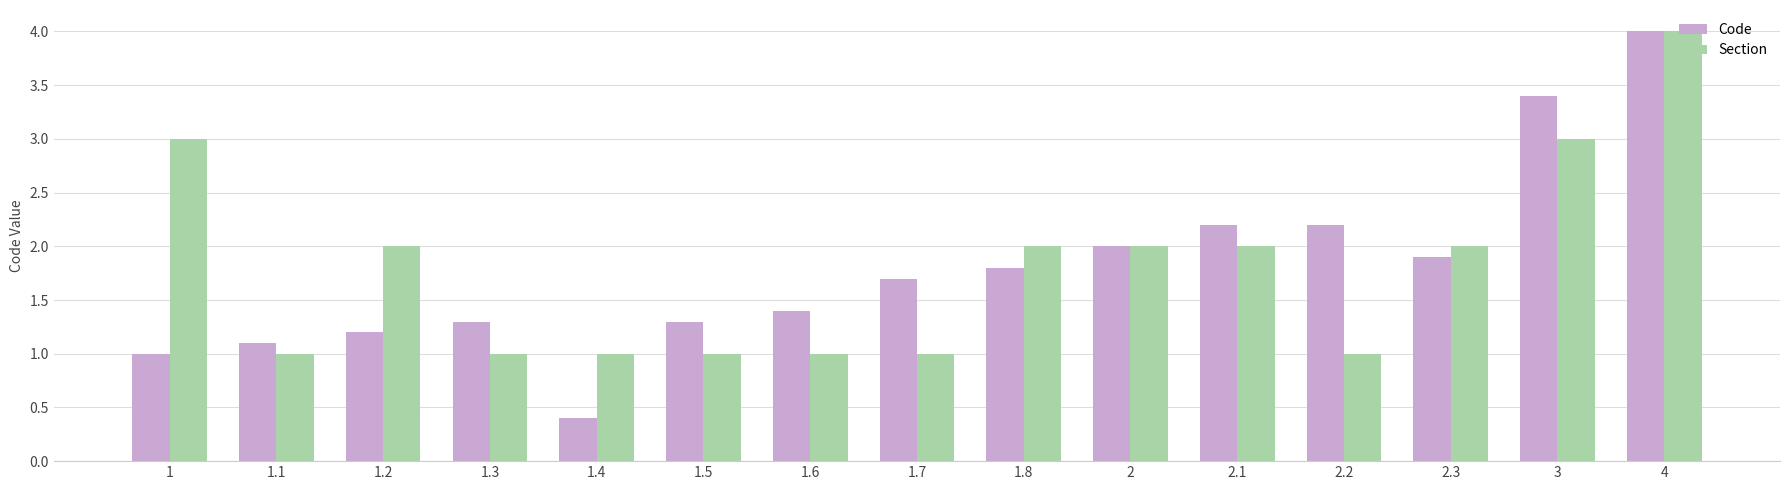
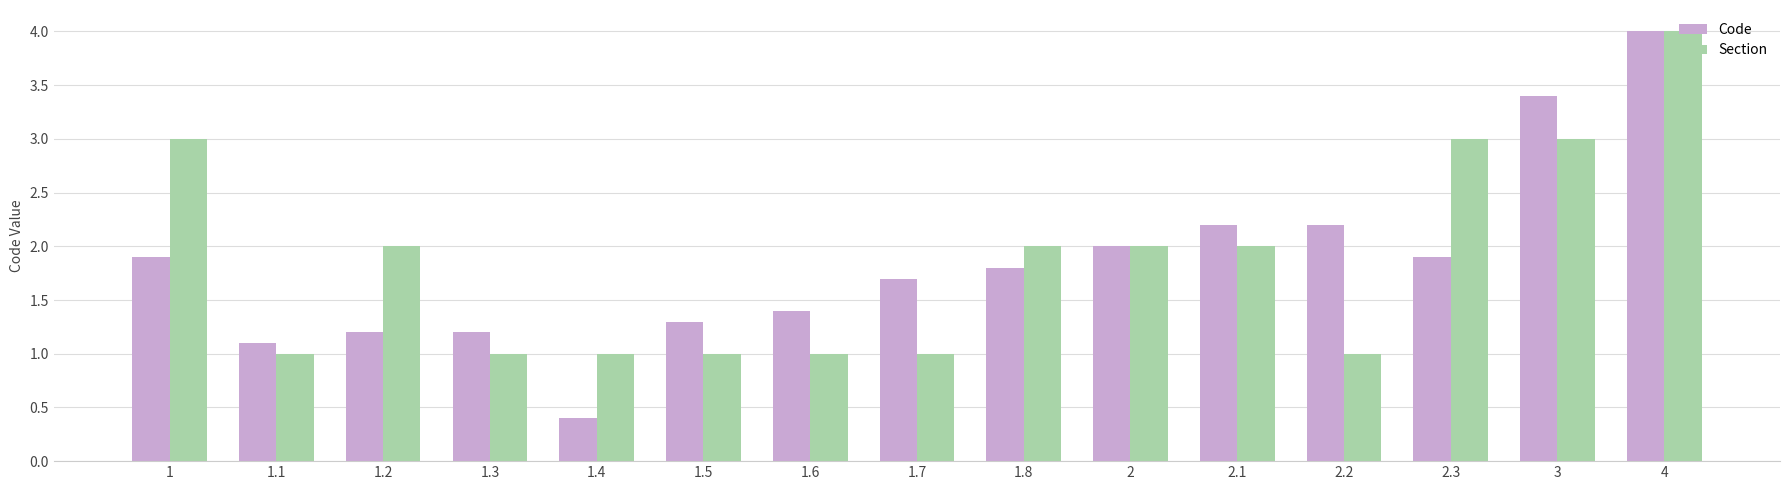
  {
    "Code": {
-     "1": 1.0,
+     "1": 1.9,
      "1.1": 1.1,
      "1.2": 1.2,
-     "1.3": 1.3,
+     "1.3": 1.2,
      "1.4": 0.4,
      "1.5": 1.3,
      "1.6": 1.4,
      "1.7": 1.7,
      "1.8": 1.8,
      "2": 2.0,
      "2.1": 2.2,
      "2.2": 2.2,
      "2.3": 1.9,
      "3": 3.4,
      "4": 4.0
    },
    "Section": {
      "1": 3,
      "1.1": 1,
      "1.2": 2,
      "1.3": 1,
      "1.4": 1,
      "1.5": 1,
      "1.6": 1,
      "1.7": 1,
      "1.8": 2,
      "2": 2,
      "2.1": 2,
      "2.2": 1,
-     "2.3": 2,
+     "2.3": 3,
      "3": 3,
      "4": 4
    }
  }
